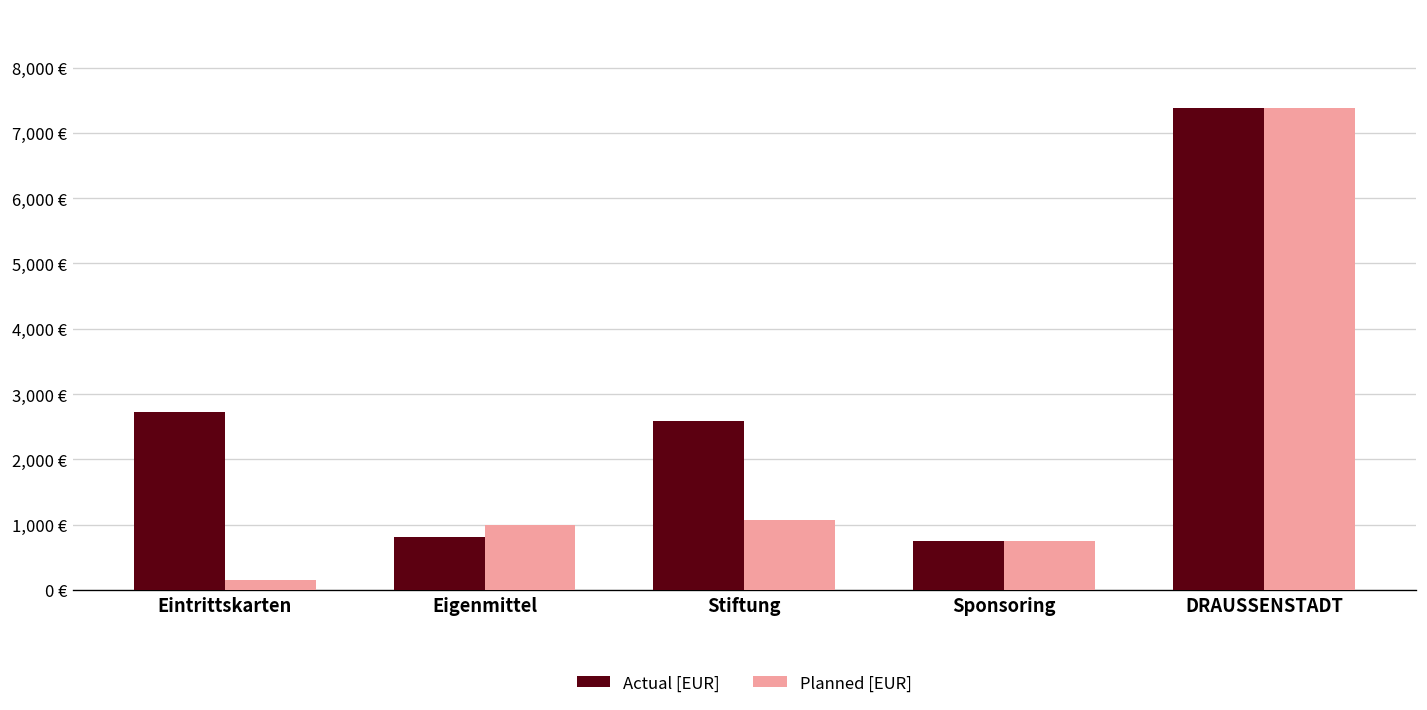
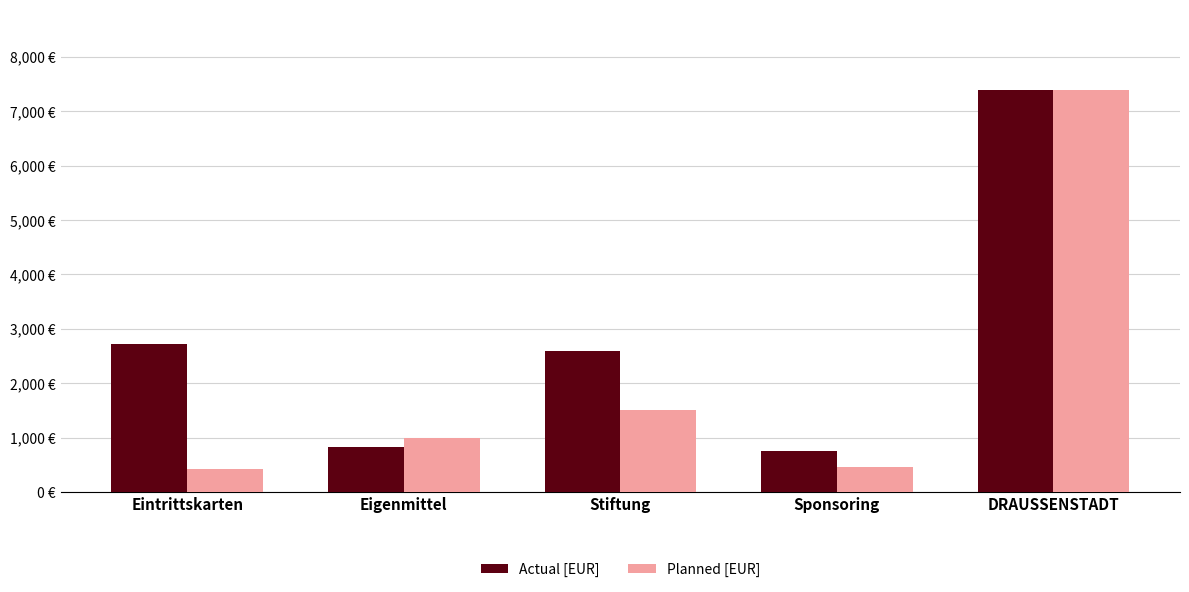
  {
    "Actual [EUR]": {
      "Eintrittskarten": "2,700 €",
      "Eigenmittel": "800 €",
      "Stiftung": "2,600 €",
      "Sponsoring": "800 €",
      "DRAUSSENSTADT": "7,400 €"
    },
    "Planned [EUR]": {
-     "Eintrittskarten": "200 €",
+     "Eintrittskarten": "400 €",
      "Eigenmittel": "1,000 €",
-     "Stiftung": "1,100 €",
-     "Sponsoring": "800 €",
+     "Stiftung": "1,500 €",
+     "Sponsoring": "500 €",
      "DRAUSSENSTADT": "7,400 €"
    }
  }
